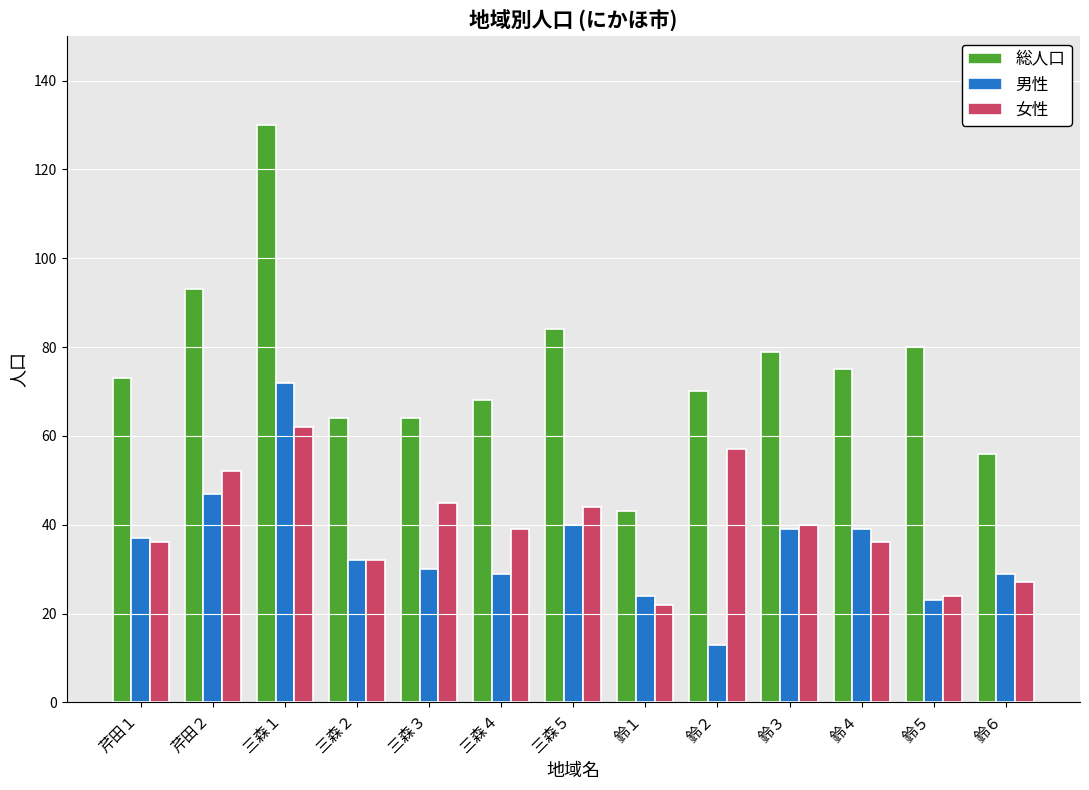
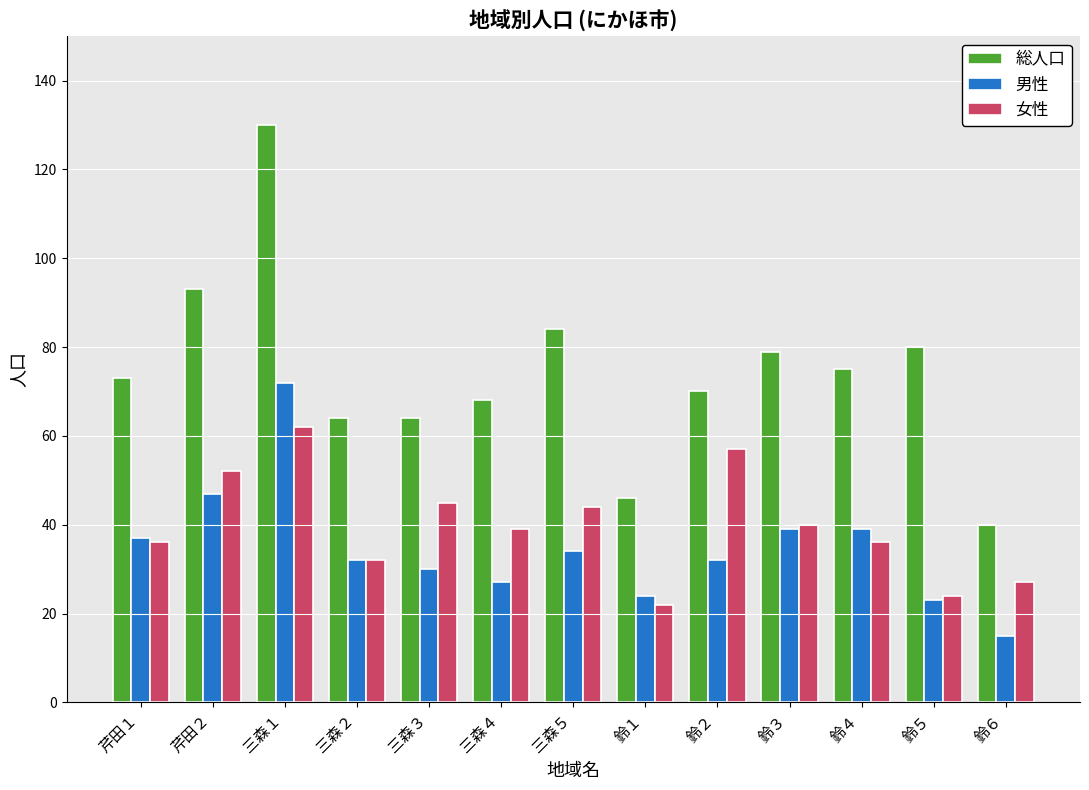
  {
    "総人口": {
      "芹田１": 73,
      "芹田２": 93,
      "三森１": 130,
      "三森２": 64,
      "三森３": 64,
      "三森４": 68,
      "三森５": 84,
-     "鈴１": 43,
+     "鈴１": 46,
      "鈴２": 70,
      "鈴３": 79,
      "鈴４": 75,
      "鈴５": 80,
-     "鈴６": 56
+     "鈴６": 40
    },
    "男性": {
      "芹田１": 37,
      "芹田２": 47,
      "三森１": 72,
      "三森２": 32,
      "三森３": 30,
-     "三森４": 29,
-     "三森５": 40,
+     "三森４": 27,
+     "三森５": 34,
      "鈴１": 24,
-     "鈴２": 13,
+     "鈴２": 32,
      "鈴３": 39,
      "鈴４": 39,
      "鈴５": 23,
-     "鈴６": 29
+     "鈴６": 15
    },
    "女性": {
      "芹田１": 36,
      "芹田２": 52,
      "三森１": 62,
      "三森２": 32,
      "三森３": 45,
      "三森４": 39,
      "三森５": 44,
      "鈴１": 22,
      "鈴２": 57,
      "鈴３": 40,
      "鈴４": 36,
      "鈴５": 24,
      "鈴６": 27
    }
  }
